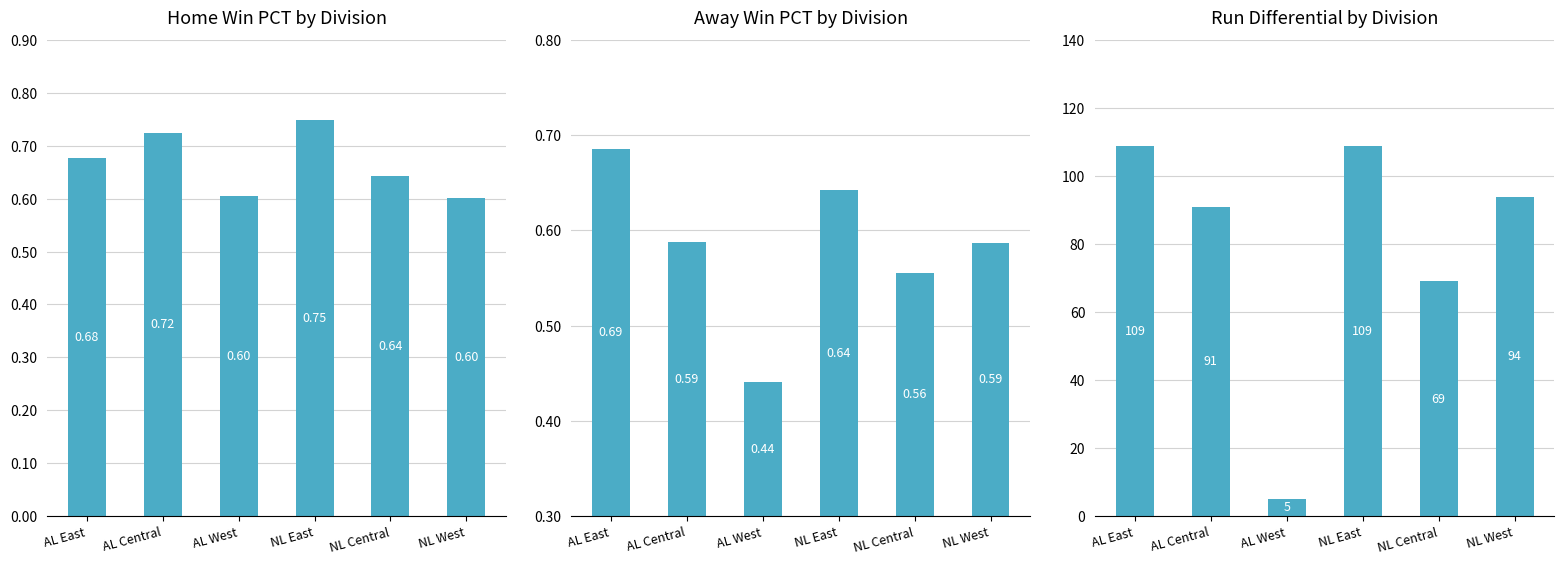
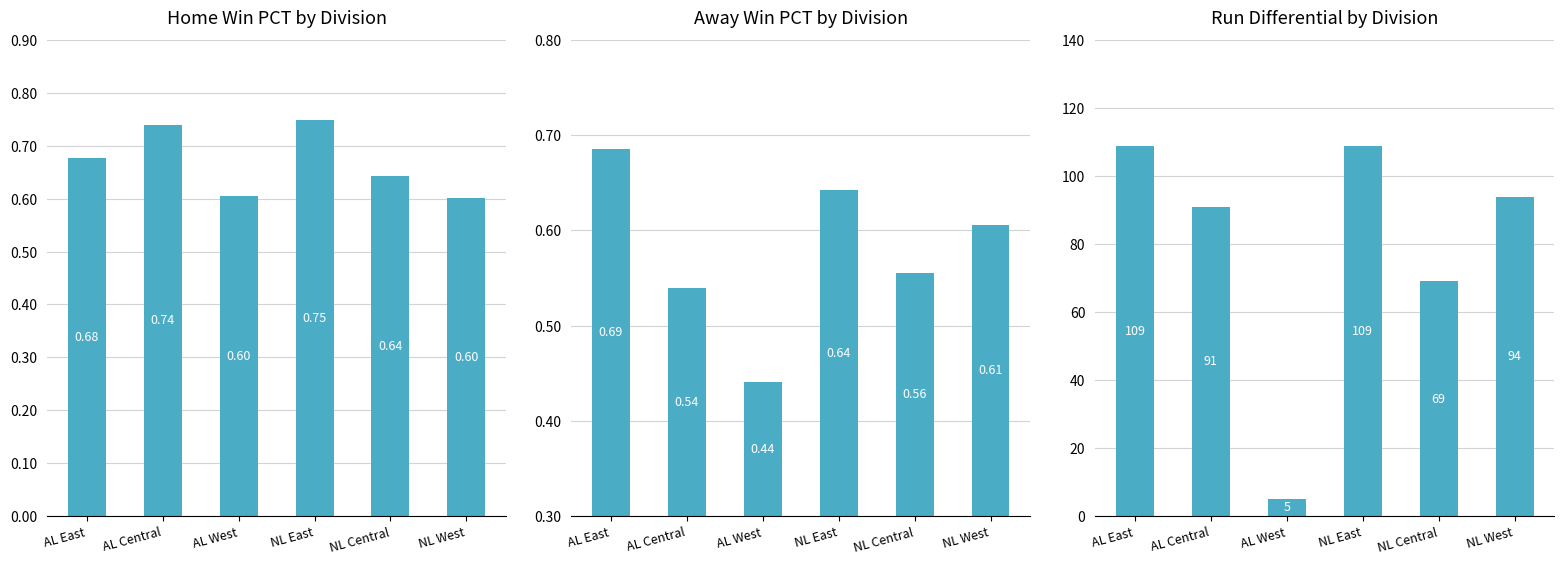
  {
    "Home Win PCT by Division": {
      "AL East": 0.68,
-     "AL Central": 0.72,
+     "AL Central": 0.74,
      "AL West": 0.60,
      "NL East": 0.75,
      "NL Central": 0.64,
      "NL West": 0.60
    },
    "Away Win PCT by Division": {
      "AL East": 0.69,
-     "AL Central": 0.59,
+     "AL Central": 0.54,
      "AL West": 0.44,
      "NL East": 0.64,
      "NL Central": 0.56,
-     "NL West": 0.59
+     "NL West": 0.61
    },
    "Run Differential by Division": {
      "AL East": 109,
      "AL Central": 91,
      "AL West": 5,
      "NL East": 109,
      "NL Central": 69,
      "NL West": 94
    }
  }
